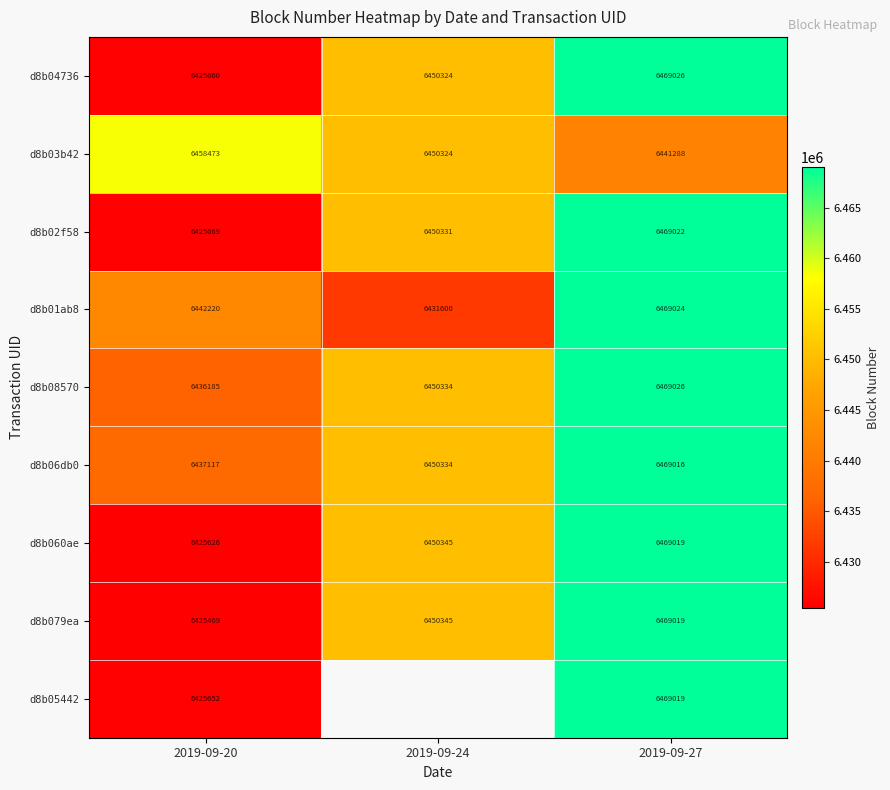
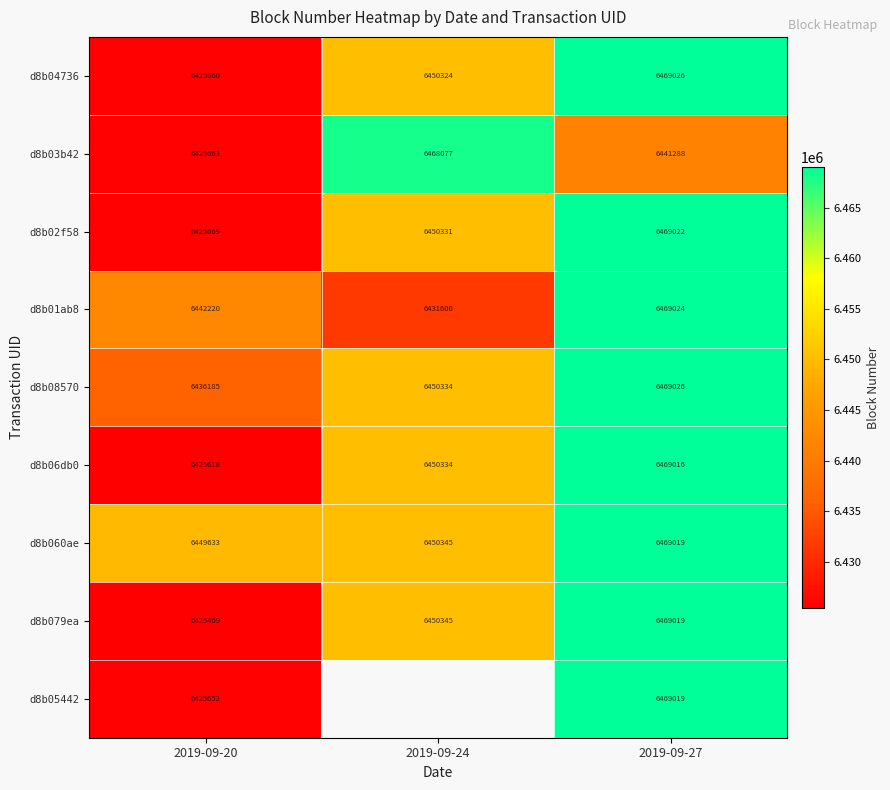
  {
    "d8b04736": {
      "2019-09-20": 6425660,
      "2019-09-24": 6450324,
      "2019-09-27": 6469026
    },
    "d8b03b42": {
-     "2019-09-20": 6458473,
-     "2019-09-24": 6450324,
+     "2019-09-20": 6425663,
+     "2019-09-24": 6468077,
      "2019-09-27": 6441288
    },
    "d8b02f58": {
      "2019-09-20": 6425669,
      "2019-09-24": 6450331,
      "2019-09-27": 6469022
    },
    "d8b01ab8": {
      "2019-09-20": 6442220,
      "2019-09-24": 6431600,
      "2019-09-27": 6469024
    },
    "d8b08570": {
      "2019-09-20": 6436185,
      "2019-09-24": 6450334,
      "2019-09-27": 6469026
    },
    "d8b06db0": {
-     "2019-09-20": 6437117,
+     "2019-09-20": 6425618,
      "2019-09-24": 6450334,
      "2019-09-27": 6469016
    },
    "d8b060ae": {
-     "2019-09-20": 6425626,
+     "2019-09-20": 6449633,
      "2019-09-24": 6450345,
      "2019-09-27": 6469019
    },
    "d8b079ea": {
      "2019-09-20": 6425469,
      "2019-09-24": 6450345,
      "2019-09-27": 6469019
    },
    "d8b05442": {
      "2019-09-20": 6425652,
      "2019-09-27": 6469019
    }
  }
